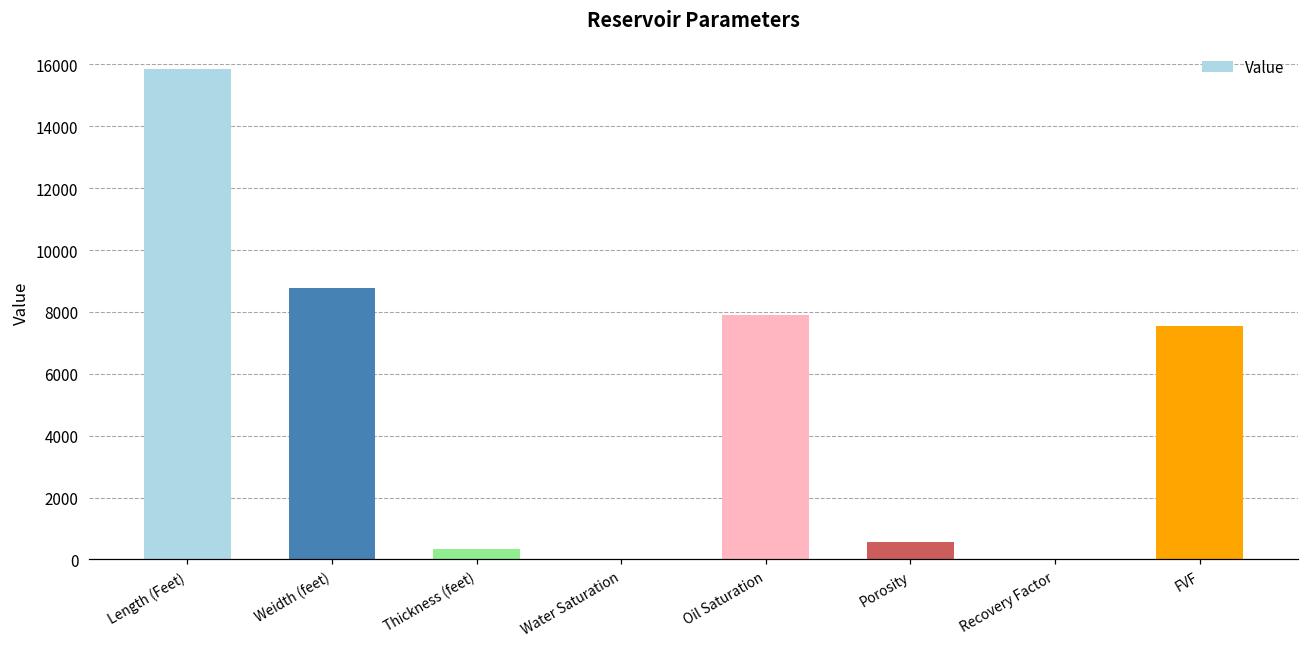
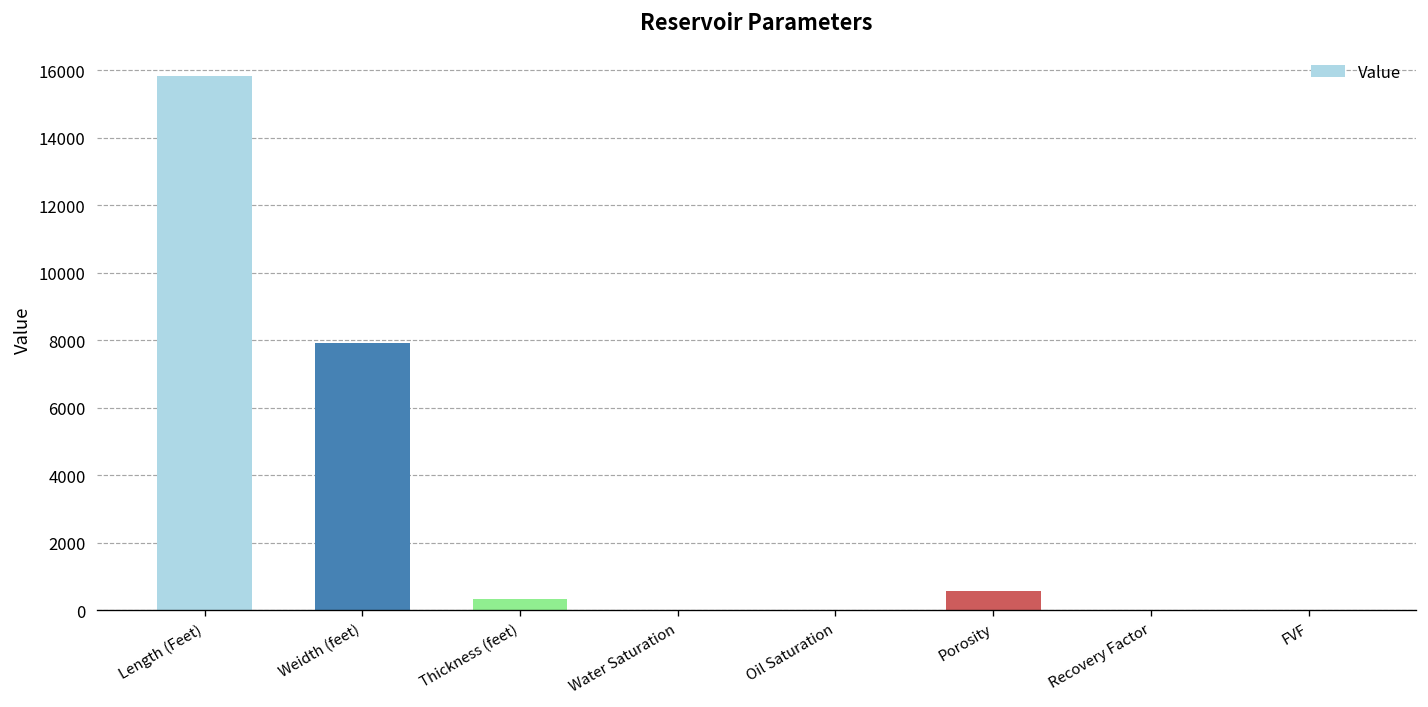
  {
    "Length (Feet)": 15800,
-   "Weidth (feet)": 8800,
+   "Weidth (feet)": 7900,
    "Thickness (feet)": 300,
-   "Oil Saturation": 7900,
+   "Oil Saturation": 0,
    "Porosity": 600,
-   "FVF": 7500
+   "FVF": 0
  }
